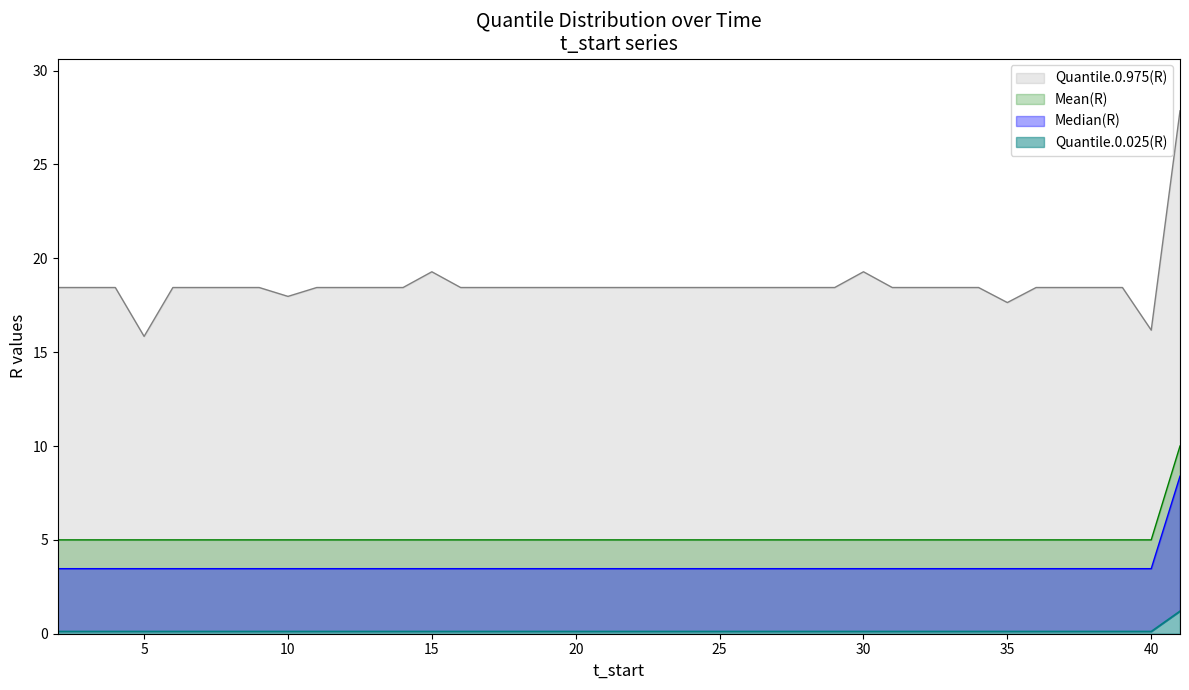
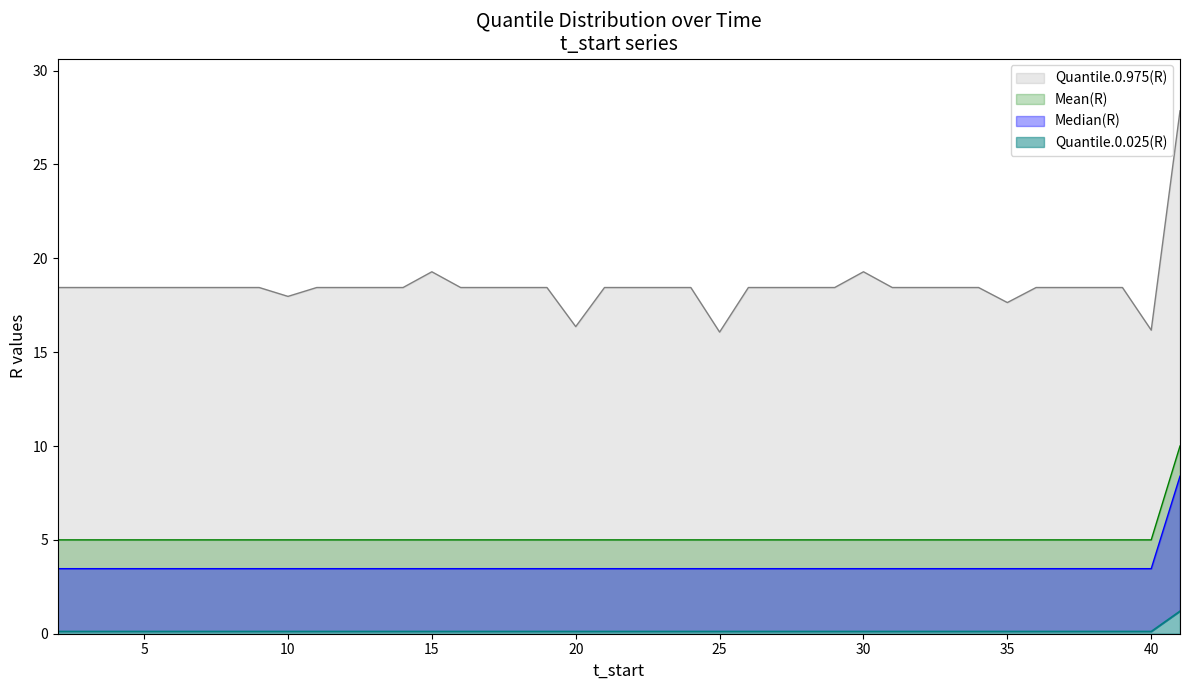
  {
    "Quantile.0.975(R)": {
-     "5": 15.8,
+     "5": 18.4,
      "10": 18.0,
      "15": 19.3,
-     "20": 18.4,
-     "25": 18.4,
+     "20": 16.4,
+     "25": 16.1,
      "30": 19.3,
      "35": 17.6,
      "40": 16.2
    },
    "Mean(R)": {
      "5": 5.0,
      "10": 5.0,
      "15": 5.0,
      "20": 5.0,
      "25": 5.0,
      "30": 5.0,
      "35": 5.0,
      "40": 5.0
    },
    "Median(R)": {
      "5": 3.5,
      "10": 3.5,
      "15": 3.5,
      "20": 3.5,
      "25": 3.5,
      "30": 3.5,
      "35": 3.5,
      "40": 3.5
    },
    "Quantile.0.025(R)": {
      "5": 0.1,
      "10": 0.1,
      "15": 0.1,
      "20": 0.1,
      "25": 0.1,
      "30": 0.1,
      "35": 0.1,
      "40": 0.1
    }
  }
